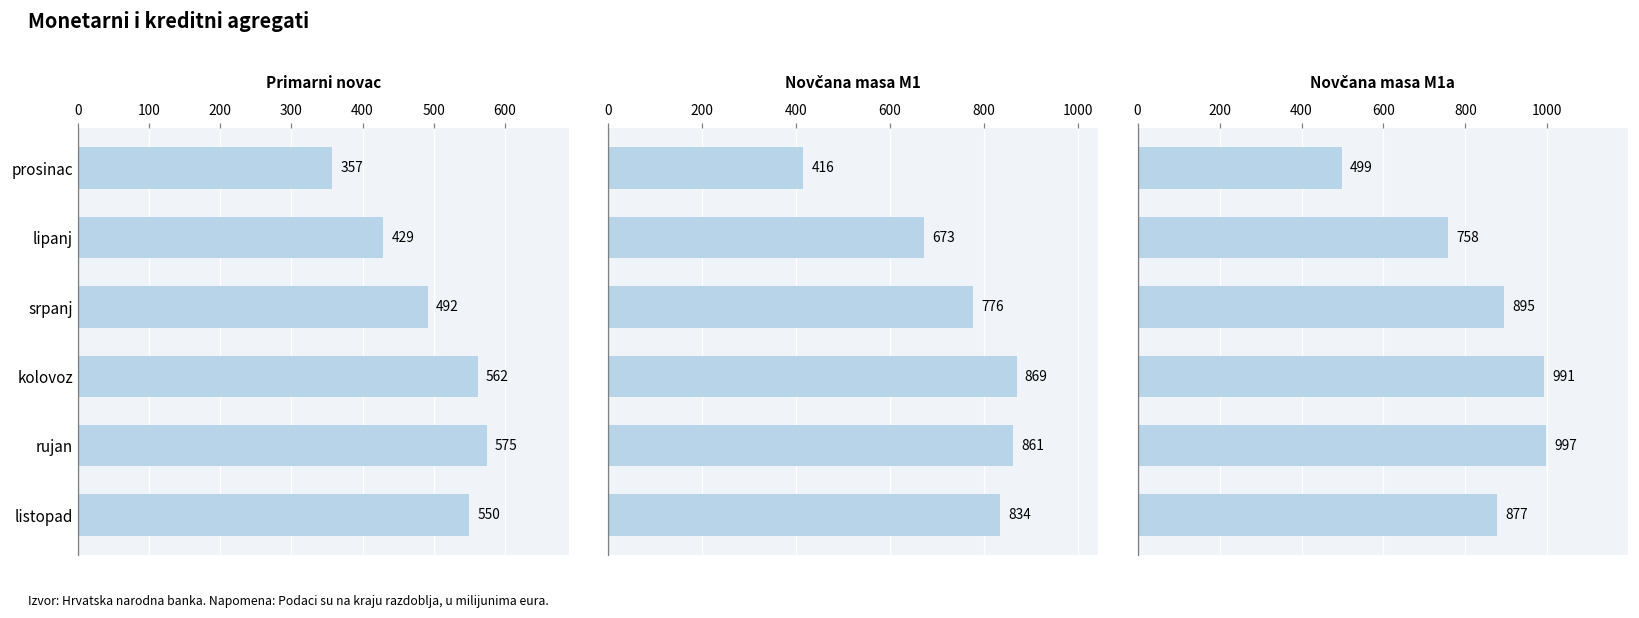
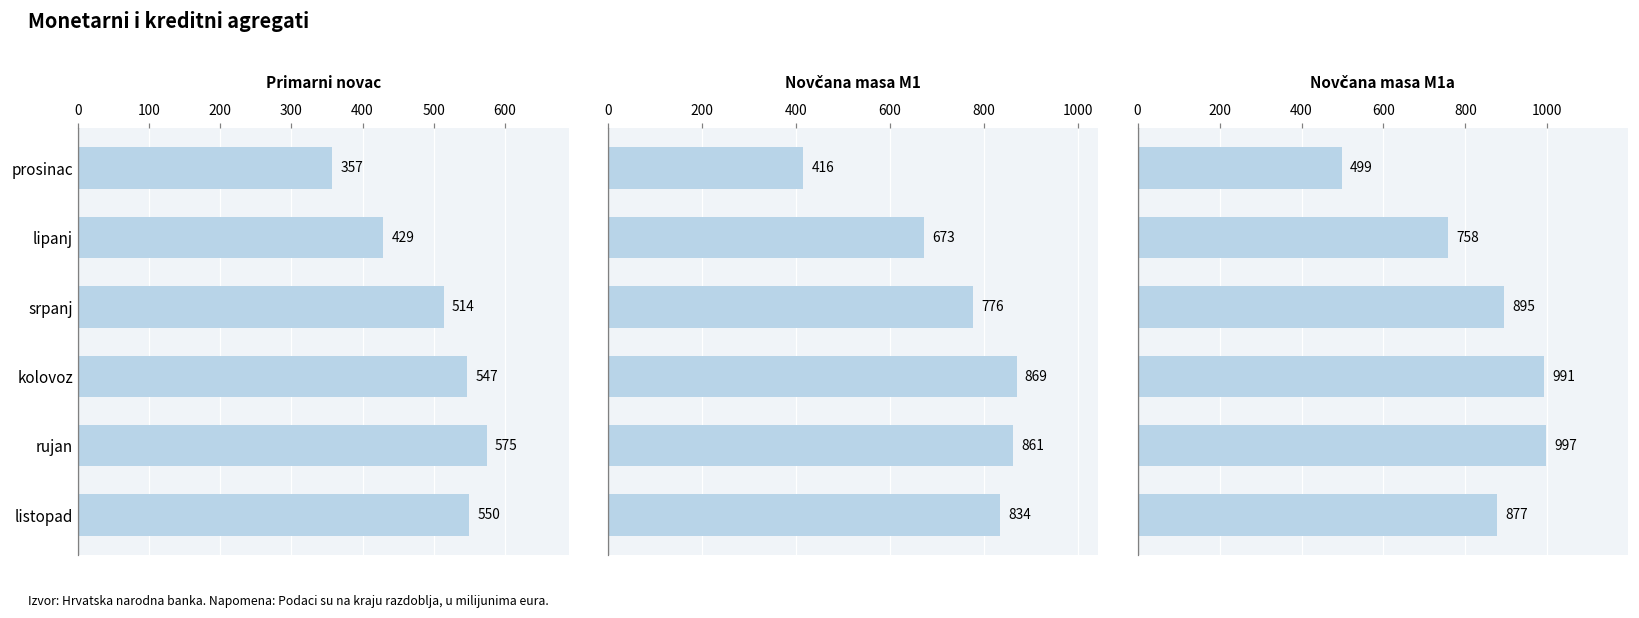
  {
    "Primarni novac": {
      "prosinac": 357,
      "lipanj": 429,
-     "srpanj": 492,
-     "kolovoz": 562,
+     "srpanj": 514,
+     "kolovoz": 547,
      "rujan": 575,
      "listopad": 550
    }
  }
